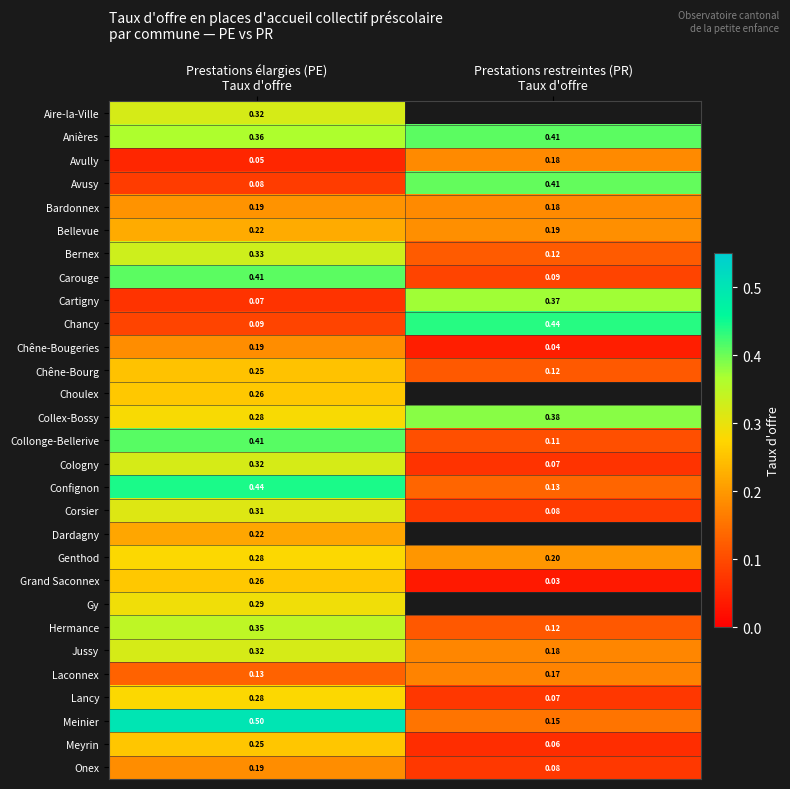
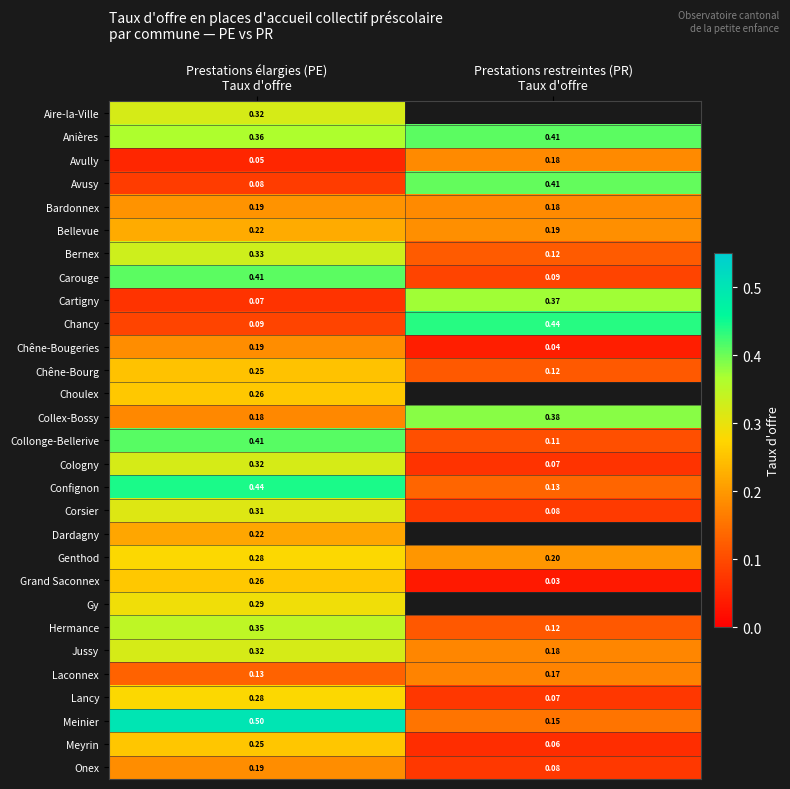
  {
    "Aire-la-Ville": {
      "Prestations élargies (PE) Taux d'offre": 0.32
    },
    "Anières": {
      "Prestations élargies (PE) Taux d'offre": 0.36,
      "Prestations restreintes (PR) Taux d'offre": 0.41
    },
    "Avully": {
      "Prestations élargies (PE) Taux d'offre": 0.05,
      "Prestations restreintes (PR) Taux d'offre": 0.18
    },
    "Avusy": {
      "Prestations élargies (PE) Taux d'offre": 0.08,
      "Prestations restreintes (PR) Taux d'offre": 0.41
    },
    "Bardonnex": {
      "Prestations élargies (PE) Taux d'offre": 0.19,
      "Prestations restreintes (PR) Taux d'offre": 0.18
    },
    "Bellevue": {
      "Prestations élargies (PE) Taux d'offre": 0.22,
      "Prestations restreintes (PR) Taux d'offre": 0.19
    },
    "Bernex": {
      "Prestations élargies (PE) Taux d'offre": 0.33,
      "Prestations restreintes (PR) Taux d'offre": 0.12
    },
    "Carouge": {
      "Prestations élargies (PE) Taux d'offre": 0.41,
      "Prestations restreintes (PR) Taux d'offre": 0.09
    },
    "Cartigny": {
      "Prestations élargies (PE) Taux d'offre": 0.07,
      "Prestations restreintes (PR) Taux d'offre": 0.37
    },
    "Chancy": {
      "Prestations élargies (PE) Taux d'offre": 0.09,
      "Prestations restreintes (PR) Taux d'offre": 0.44
    },
    "Chêne-Bougeries": {
      "Prestations élargies (PE) Taux d'offre": 0.19,
      "Prestations restreintes (PR) Taux d'offre": 0.04
    },
    "Chêne-Bourg": {
      "Prestations élargies (PE) Taux d'offre": 0.25,
      "Prestations restreintes (PR) Taux d'offre": 0.12
    },
    "Choulex": {
      "Prestations élargies (PE) Taux d'offre": 0.26
    },
    "Collex-Bossy": {
-     "Prestations élargies (PE) Taux d'offre": 0.28,
+     "Prestations élargies (PE) Taux d'offre": 0.18,
      "Prestations restreintes (PR) Taux d'offre": 0.38
    },
    "Collonge-Bellerive": {
      "Prestations élargies (PE) Taux d'offre": 0.41,
      "Prestations restreintes (PR) Taux d'offre": 0.11
    },
    "Cologny": {
      "Prestations élargies (PE) Taux d'offre": 0.32,
      "Prestations restreintes (PR) Taux d'offre": 0.07
    },
    "Confignon": {
      "Prestations élargies (PE) Taux d'offre": 0.44,
      "Prestations restreintes (PR) Taux d'offre": 0.13
    },
    "Corsier": {
      "Prestations élargies (PE) Taux d'offre": 0.31,
      "Prestations restreintes (PR) Taux d'offre": 0.08
    },
    "Dardagny": {
      "Prestations élargies (PE) Taux d'offre": 0.22
    },
    "Genthod": {
      "Prestations élargies (PE) Taux d'offre": 0.28,
      "Prestations restreintes (PR) Taux d'offre": 0.20
    },
    "Grand Saconnex": {
      "Prestations élargies (PE) Taux d'offre": 0.26,
      "Prestations restreintes (PR) Taux d'offre": 0.03
    },
    "Gy": {
      "Prestations élargies (PE) Taux d'offre": 0.29
    },
    "Hermance": {
      "Prestations élargies (PE) Taux d'offre": 0.35,
      "Prestations restreintes (PR) Taux d'offre": 0.12
    },
    "Jussy": {
      "Prestations élargies (PE) Taux d'offre": 0.32,
      "Prestations restreintes (PR) Taux d'offre": 0.18
    },
    "Laconnex": {
      "Prestations élargies (PE) Taux d'offre": 0.13,
      "Prestations restreintes (PR) Taux d'offre": 0.17
    },
    "Lancy": {
      "Prestations élargies (PE) Taux d'offre": 0.28,
      "Prestations restreintes (PR) Taux d'offre": 0.07
    },
    "Meinier": {
      "Prestations élargies (PE) Taux d'offre": 0.50,
      "Prestations restreintes (PR) Taux d'offre": 0.15
    },
    "Meyrin": {
      "Prestations élargies (PE) Taux d'offre": 0.25,
      "Prestations restreintes (PR) Taux d'offre": 0.06
    },
    "Onex": {
      "Prestations élargies (PE) Taux d'offre": 0.19,
      "Prestations restreintes (PR) Taux d'offre": 0.08
    }
  }
